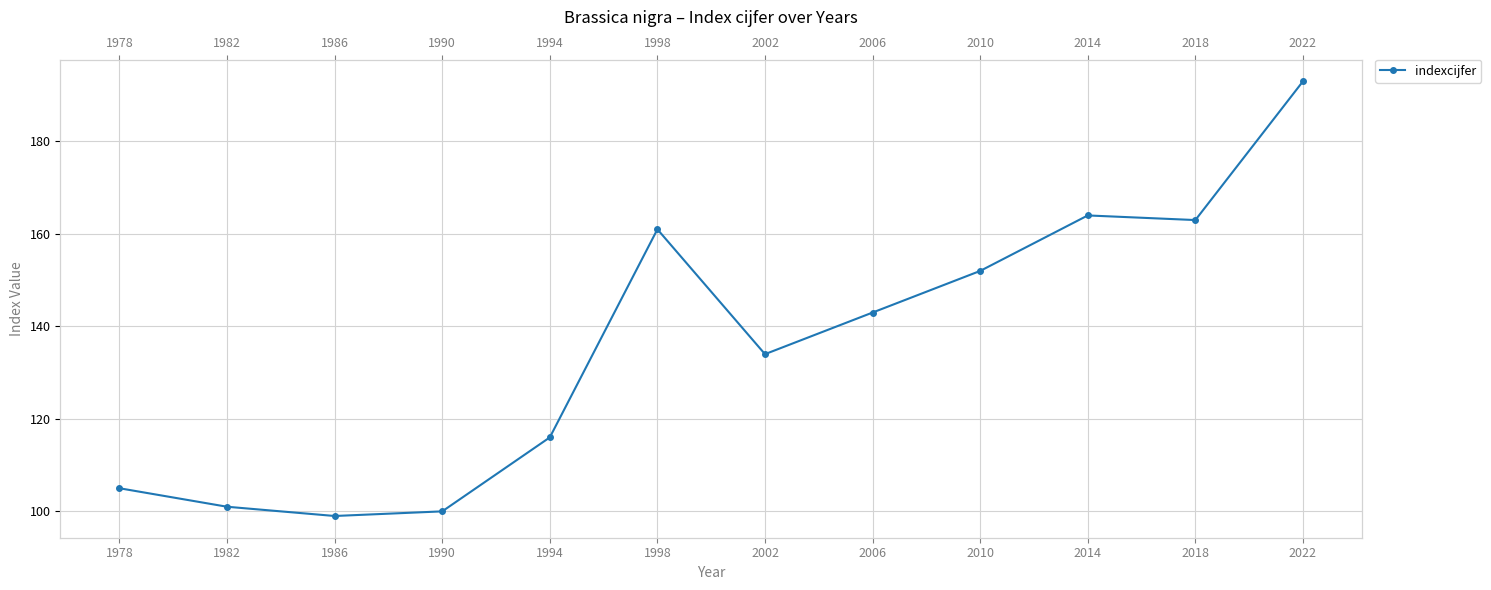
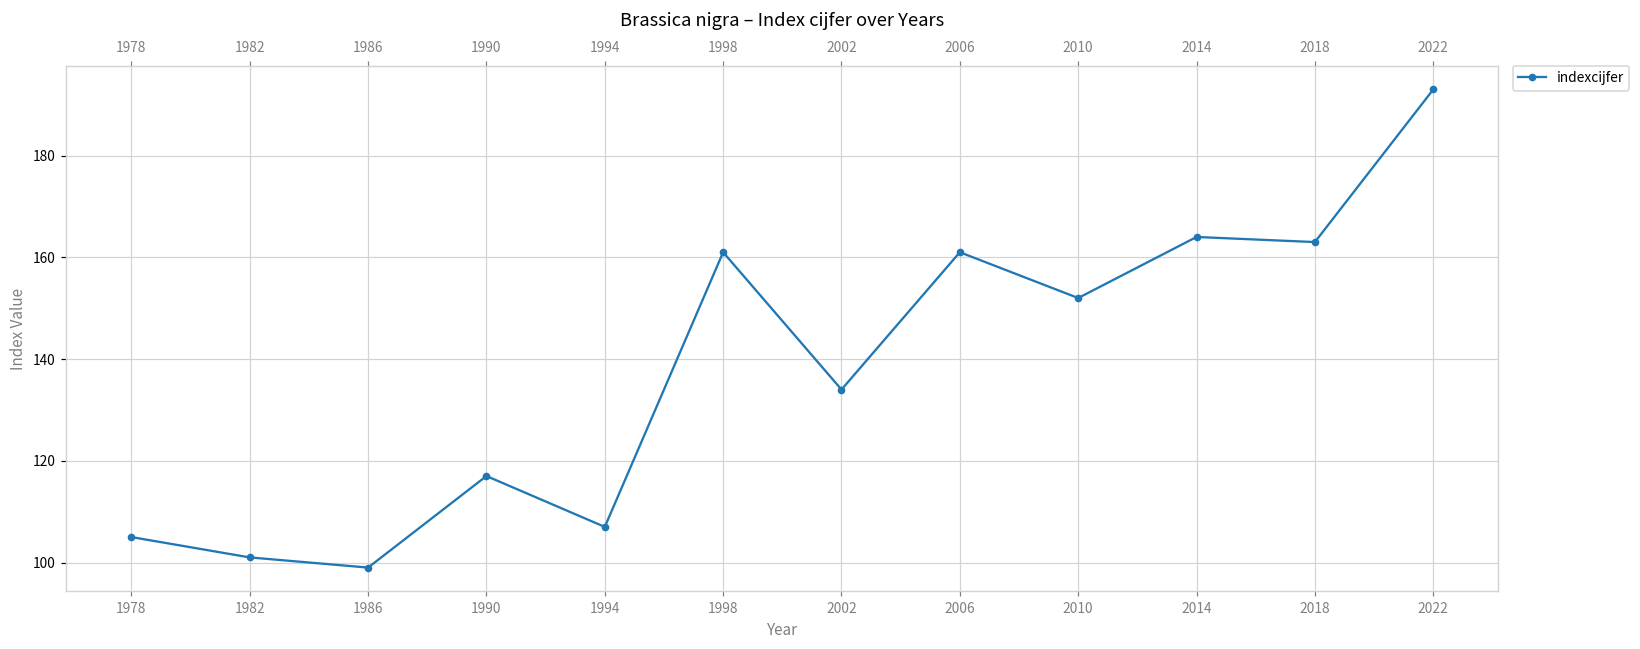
  {
    "1978": 105,
    "1982": 101,
    "1986": 99,
-   "1990": 100,
-   "1994": 116,
+   "1990": 117,
+   "1994": 107,
    "1998": 161,
    "2002": 134,
-   "2006": 143,
+   "2006": 161,
    "2010": 152,
    "2014": 164,
    "2018": 163,
    "2022": 193
  }
